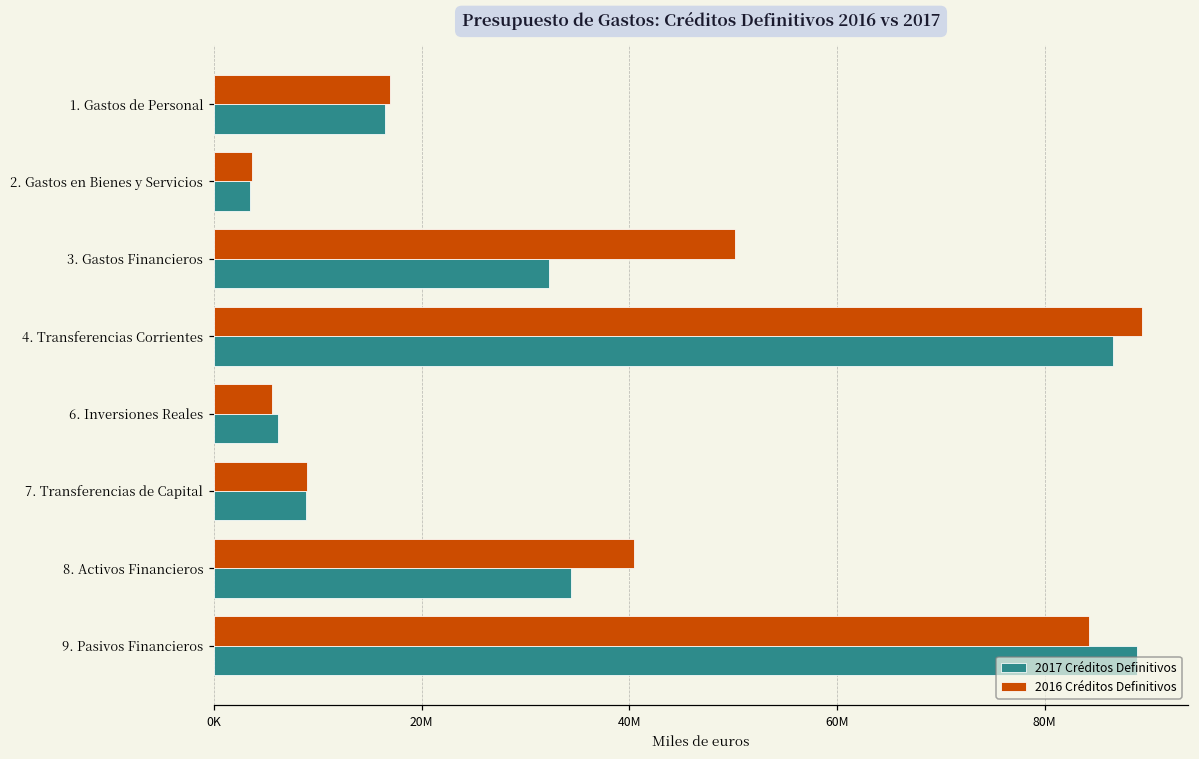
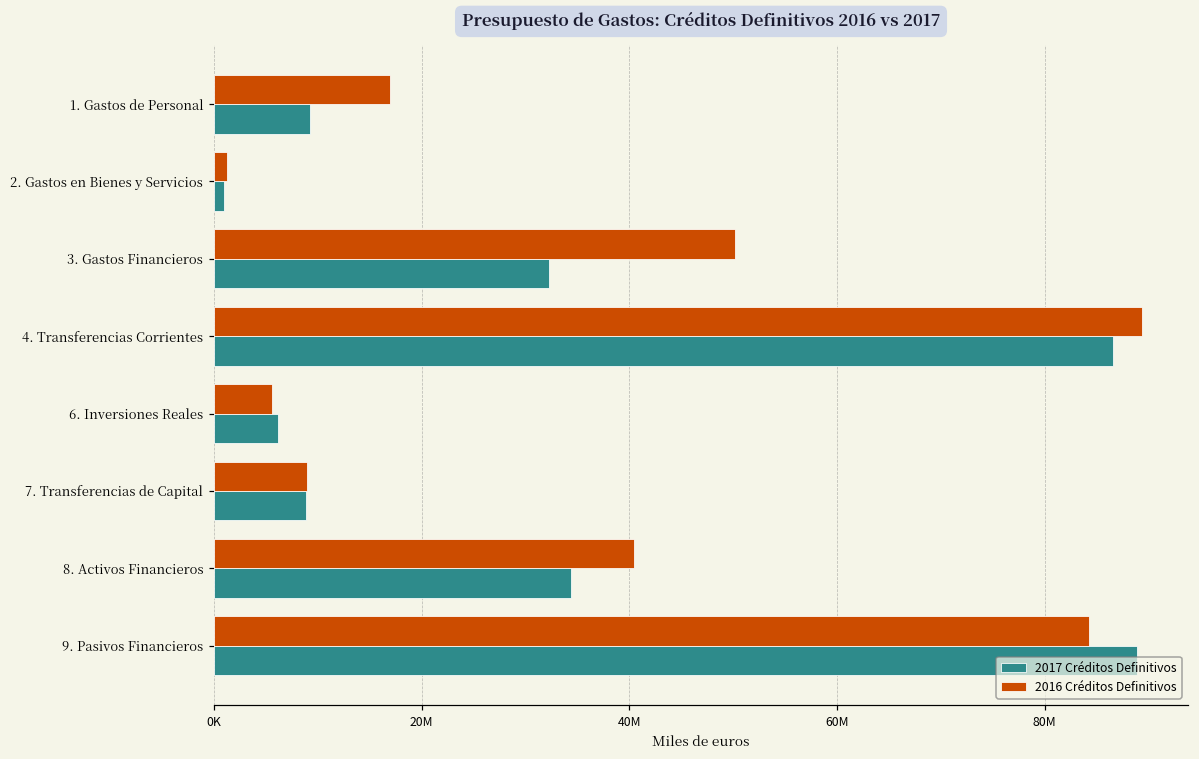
  {
    "2017 Créditos Definitivos": {
-     "1. Gastos de Personal": 16000000,
-     "2. Gastos en Bienes y Servicios": 3000000,
+     "1. Gastos de Personal": 9000000,
+     "2. Gastos en Bienes y Servicios": 1000000,
      "3. Gastos Financieros": 32000000,
      "4. Transferencias Corrientes": 87000000,
      "6. Inversiones Reales": 6000000,
      "7. Transferencias de Capital": 9000000,
      "8. Activos Financieros": 34000000,
      "9. Pasivos Financieros": 89000000
    },
    "2016 Créditos Definitivos": {
      "1. Gastos de Personal": 17000000,
-     "2. Gastos en Bienes y Servicios": 4000000,
+     "2. Gastos en Bienes y Servicios": 1000000,
      "3. Gastos Financieros": 50000000,
      "4. Transferencias Corrientes": 89000000,
      "6. Inversiones Reales": 6000000,
      "7. Transferencias de Capital": 9000000,
      "8. Activos Financieros": 40000000,
      "9. Pasivos Financieros": 84000000
    }
  }
